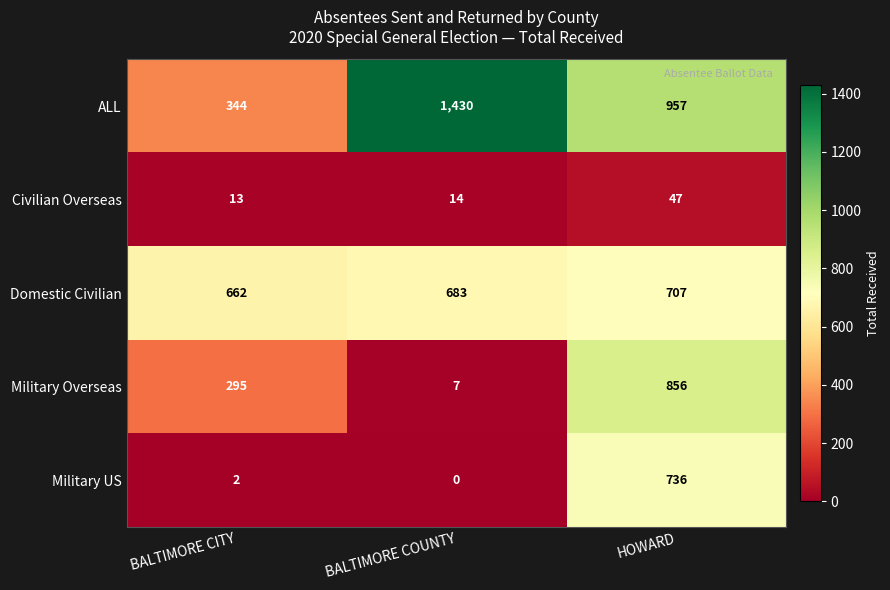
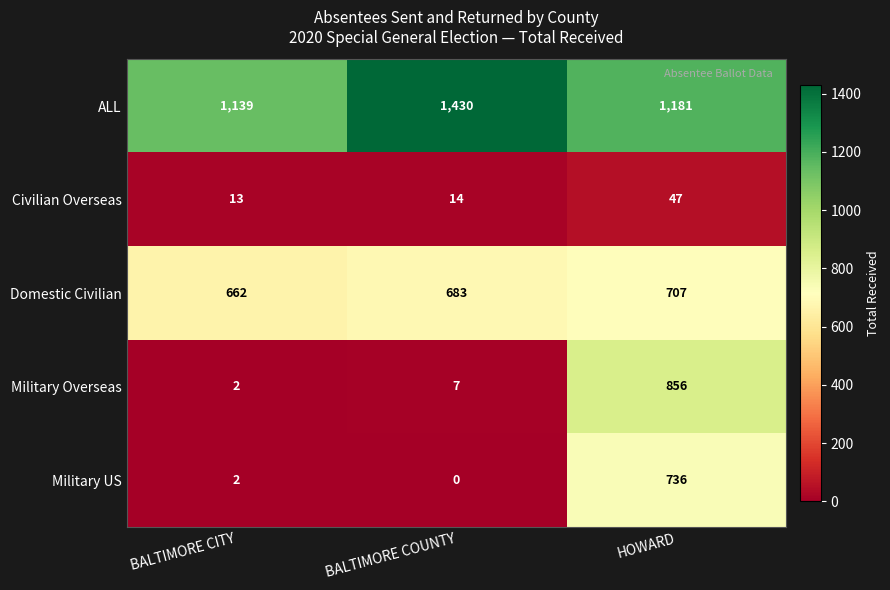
  {
    "ALL": {
-     "BALTIMORE CITY": "344",
+     "BALTIMORE CITY": "1,139",
      "BALTIMORE COUNTY": "1,430",
-     "HOWARD": "957"
+     "HOWARD": "1,181"
    },
    "Civilian Overseas": {
      "BALTIMORE CITY": "13",
      "BALTIMORE COUNTY": "14",
      "HOWARD": "47"
    },
    "Domestic Civilian": {
      "BALTIMORE CITY": "662",
      "BALTIMORE COUNTY": "683",
      "HOWARD": "707"
    },
    "Military Overseas": {
-     "BALTIMORE CITY": "295",
+     "BALTIMORE CITY": "2",
      "BALTIMORE COUNTY": "7",
      "HOWARD": "856"
    },
    "Military US": {
      "BALTIMORE CITY": "2",
      "BALTIMORE COUNTY": "0",
      "HOWARD": "736"
    }
  }
